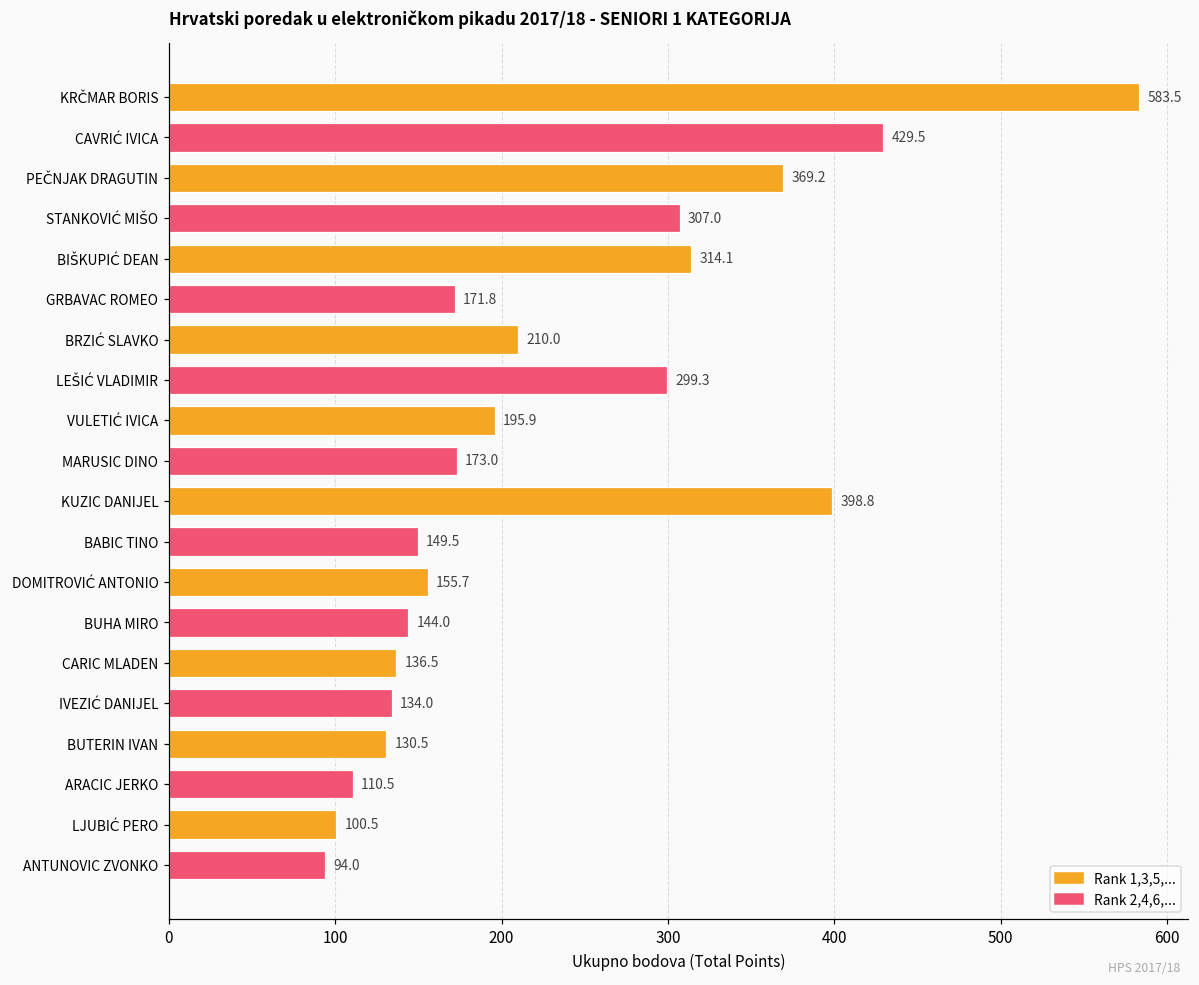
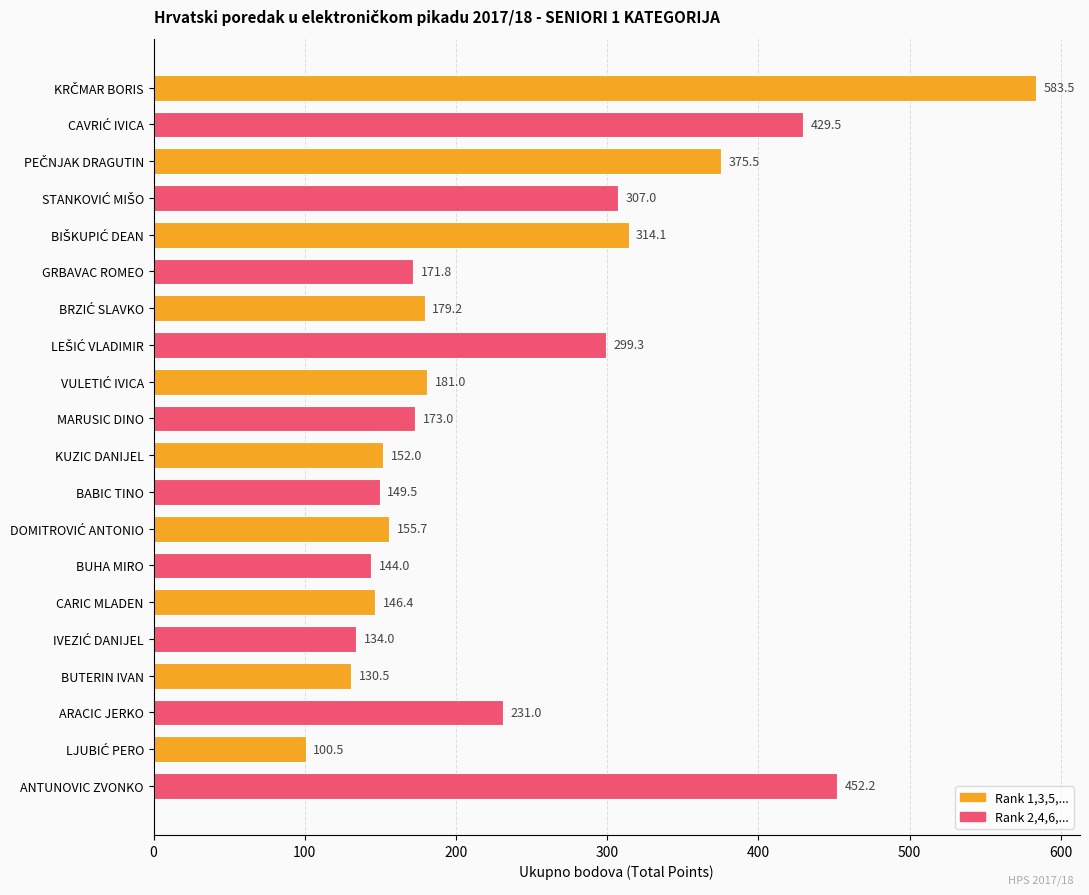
  {
    "KRČMAR BORIS": 583.5,
    "CAVRIĆ IVICA": 429.5,
-   "PEČNJAK DRAGUTIN": 369.2,
+   "PEČNJAK DRAGUTIN": 375.5,
    "STANKOVIĆ MIŠO": 307.0,
    "BIŠKUPIĆ DEAN": 314.1,
    "GRBAVAC ROMEO": 171.8,
-   "BRZIĆ SLAVKO": 210.0,
+   "BRZIĆ SLAVKO": 179.2,
    "LEŠIĆ VLADIMIR": 299.3,
-   "VULETIĆ IVICA": 195.9,
+   "VULETIĆ IVICA": 181.0,
    "MARUSIC DINO": 173.0,
-   "KUZIC DANIJEL": 398.8,
+   "KUZIC DANIJEL": 152.0,
    "BABIC TINO": 149.5,
    "DOMITROVIĆ ANTONIO": 155.7,
    "BUHA MIRO": 144.0,
-   "CARIC MLADEN": 136.5,
+   "CARIC MLADEN": 146.4,
    "IVEZIĆ DANIJEL": 134.0,
    "BUTERIN IVAN": 130.5,
-   "ARACIC JERKO": 110.5,
+   "ARACIC JERKO": 231.0,
    "LJUBIĆ PERO": 100.5,
-   "ANTUNOVIC ZVONKO": 94.0
+   "ANTUNOVIC ZVONKO": 452.2
  }
